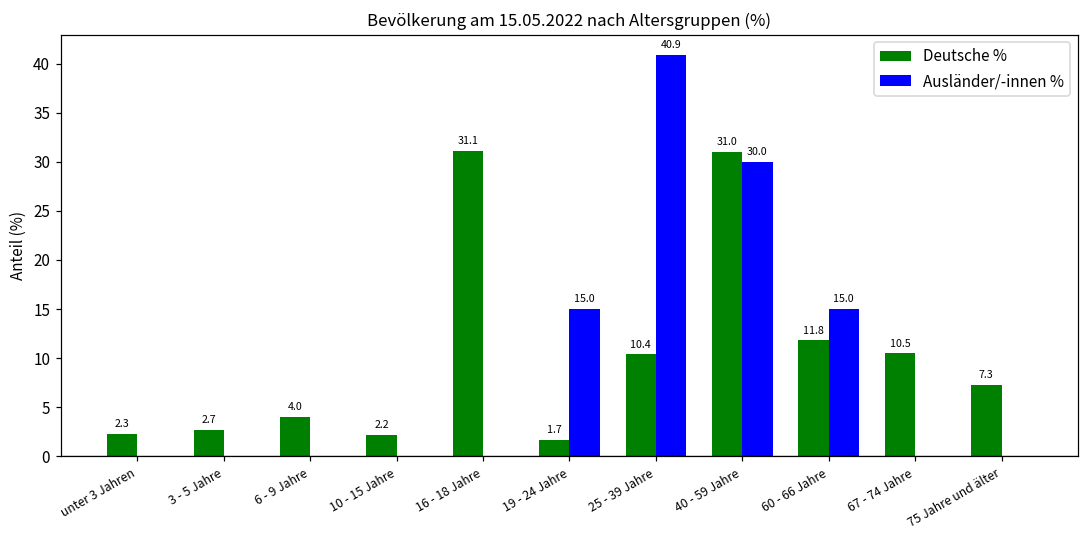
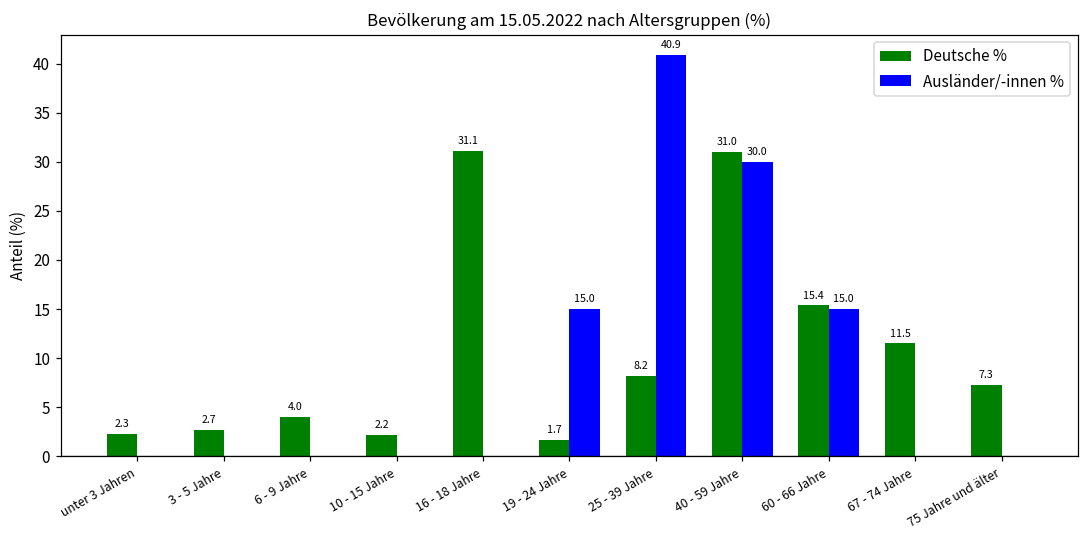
  {
    "Deutsche %": {
      "unter 3 Jahren": 2.3,
      "3 - 5 Jahre": 2.7,
      "6 - 9 Jahre": 4.0,
      "10 - 15 Jahre": 2.2,
      "16 - 18 Jahre": 31.1,
      "19 - 24 Jahre": 1.7,
-     "25 - 39 Jahre": 10.4,
+     "25 - 39 Jahre": 8.2,
      "40 - 59 Jahre": 31.0,
-     "60 - 66 Jahre": 11.8,
-     "67 - 74 Jahre": 10.5,
+     "60 - 66 Jahre": 15.4,
+     "67 - 74 Jahre": 11.5,
      "75 Jahre und älter": 7.3
    },
    "Ausländer/-innen %": {
      "19 - 24 Jahre": 15.0,
      "25 - 39 Jahre": 40.9,
      "40 - 59 Jahre": 30.0,
      "60 - 66 Jahre": 15.0
    }
  }
